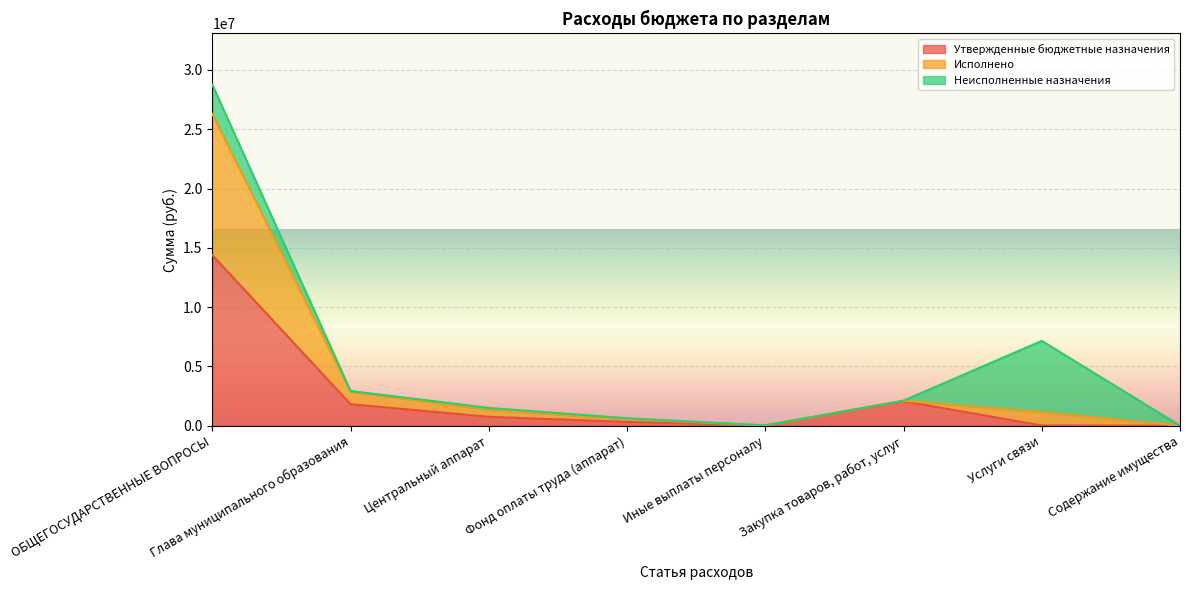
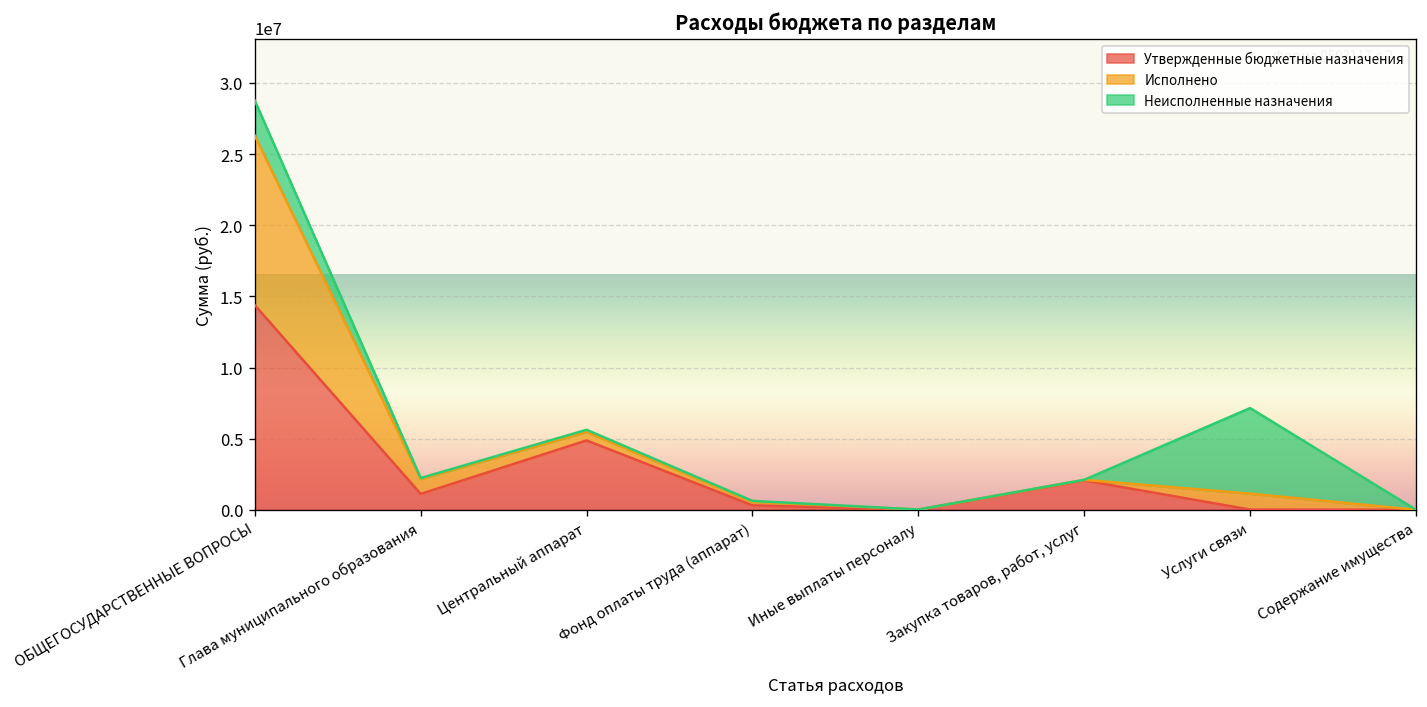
  {
    "Утвержденные бюджетные назначения": {
      "ОБЩЕГОСУДАРСТВЕННЫЕ ВОПРОСЫ": 14400000,
-     "Глава муниципального образования": 1800000,
-     "Центральный аппарат": 700000,
+     "Глава муниципального образования": 1100000,
+     "Центральный аппарат": 4900000,
      "Фонд оплаты труда (аппарат)": 300000,
      "Услуги связи": 0
    },
    "Исполнено": {
      "ОБЩЕГОСУДАРСТВЕННЫЕ ВОПРОСЫ": 11900000,
      "Услуги связи": 1100000
    },
    "Неисполненные назначения": {
      "ОБЩЕГОСУДАРСТВЕННЫЕ ВОПРОСЫ": 2500000,
      "Услуги связи": 6000000
    }
  }
